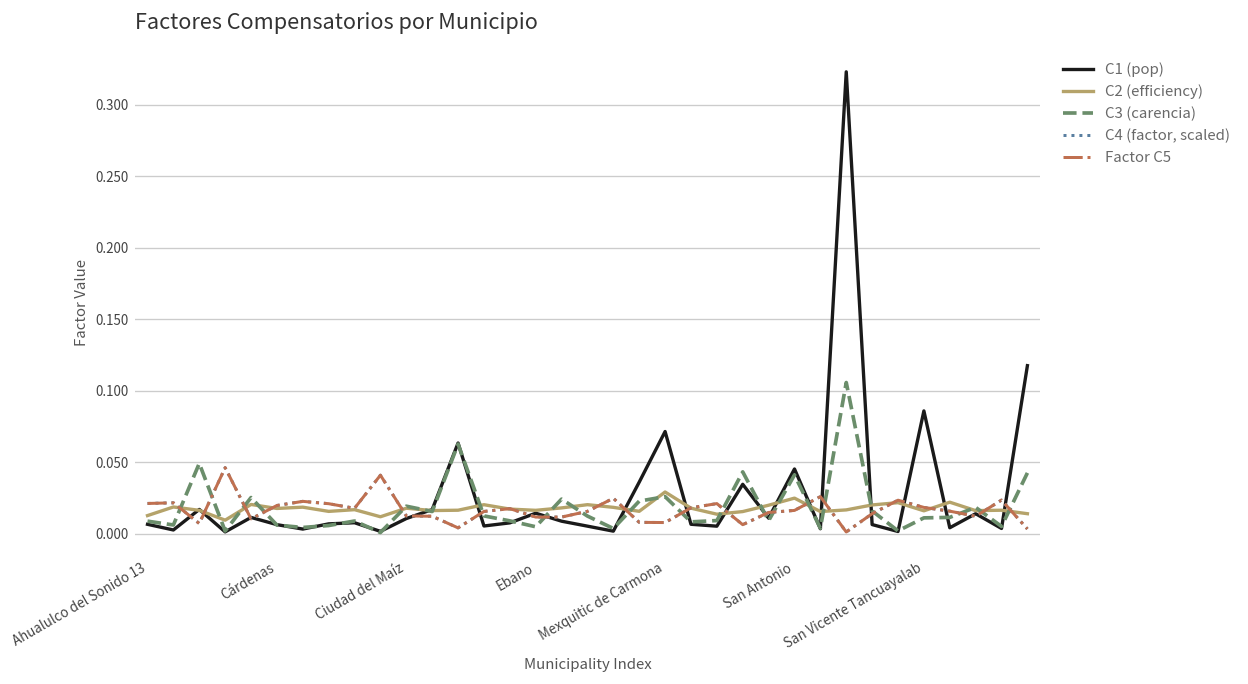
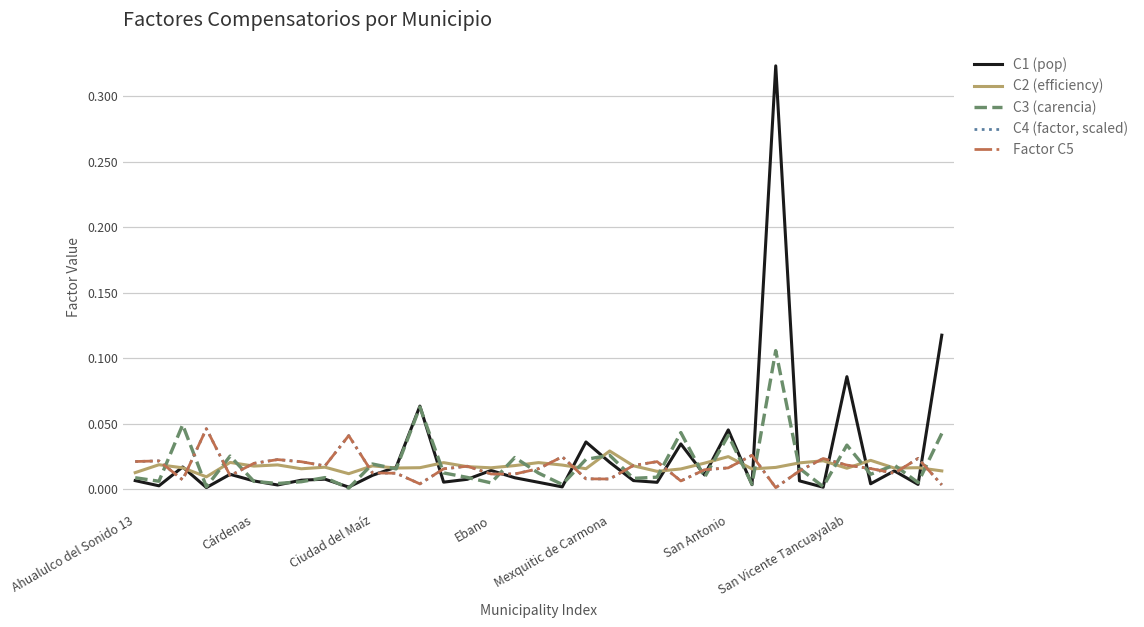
  {
    "C1 (pop)": {
      "Ahualulco del Sonido 13": 0.007,
-     "Mexquitic de Carmona": 0.072,
+     "Mexquitic de Carmona": 0.021,
      "San Antonio": 0.045,
      "San Vicente Tancuayalab": 0.086
    },
    "C3 (carencia)": {
      "Ahualulco del Sonido 13": 0.009,
      "Ebano": 0.005,
      "Mexquitic de Carmona": 0.026,
      "San Antonio": 0.041,
-     "San Vicente Tancuayalab": 0.011
+     "San Vicente Tancuayalab": 0.034
    }
  }
